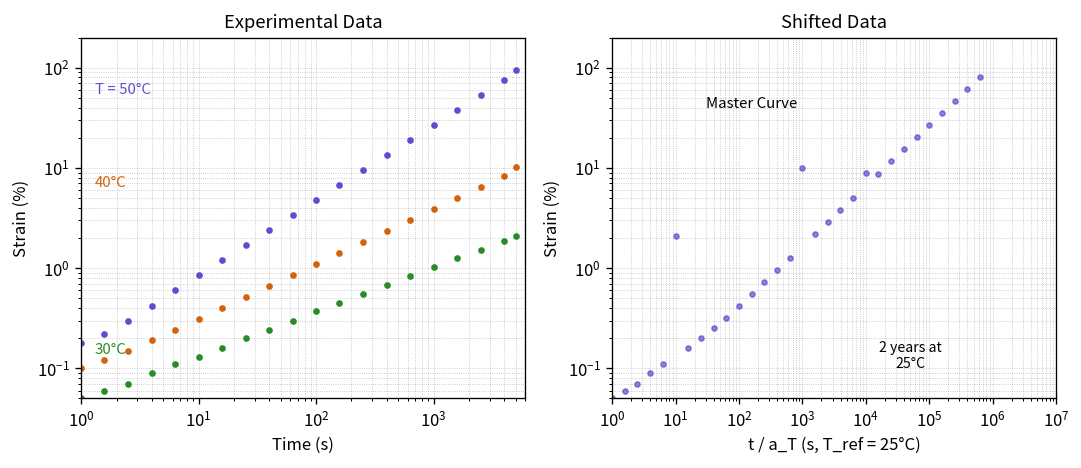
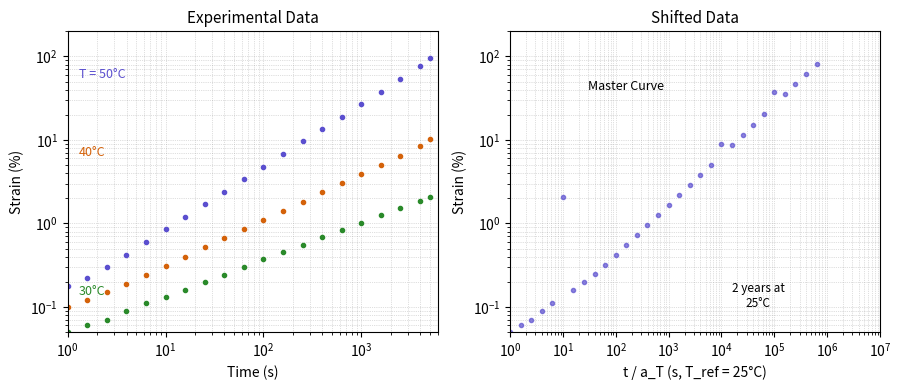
  {
    "Shifted Data": {
      "10^0": 0.05,
      "10^1": 2.1,
      "10^2": 0.4,
-     "10^3": 10,
+     "10^3": 1.7,
      "10^4": 9,
-     "10^5": 27
+     "10^5": 40
    }
  }
